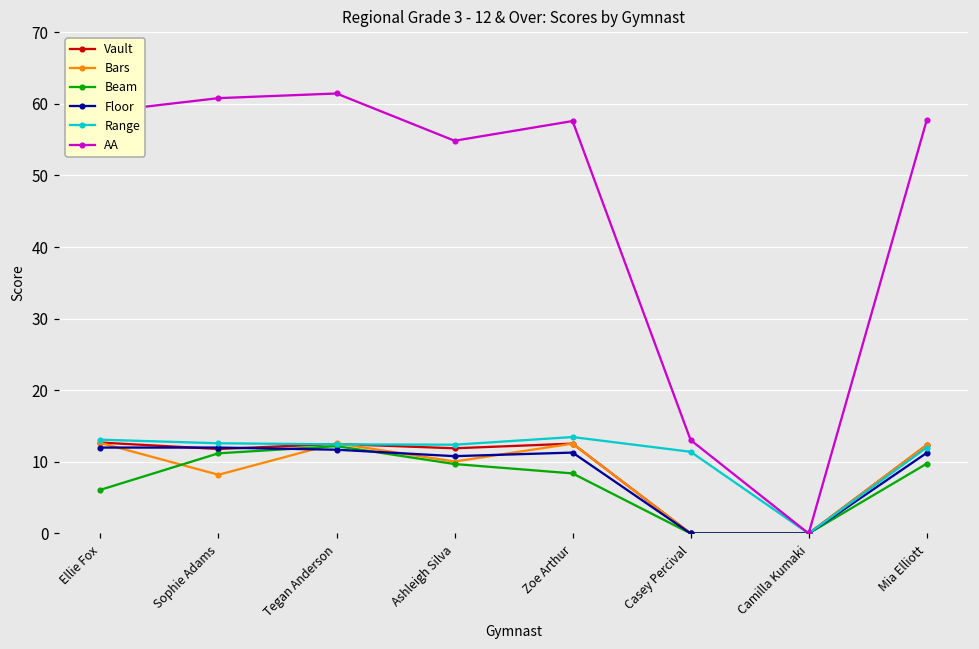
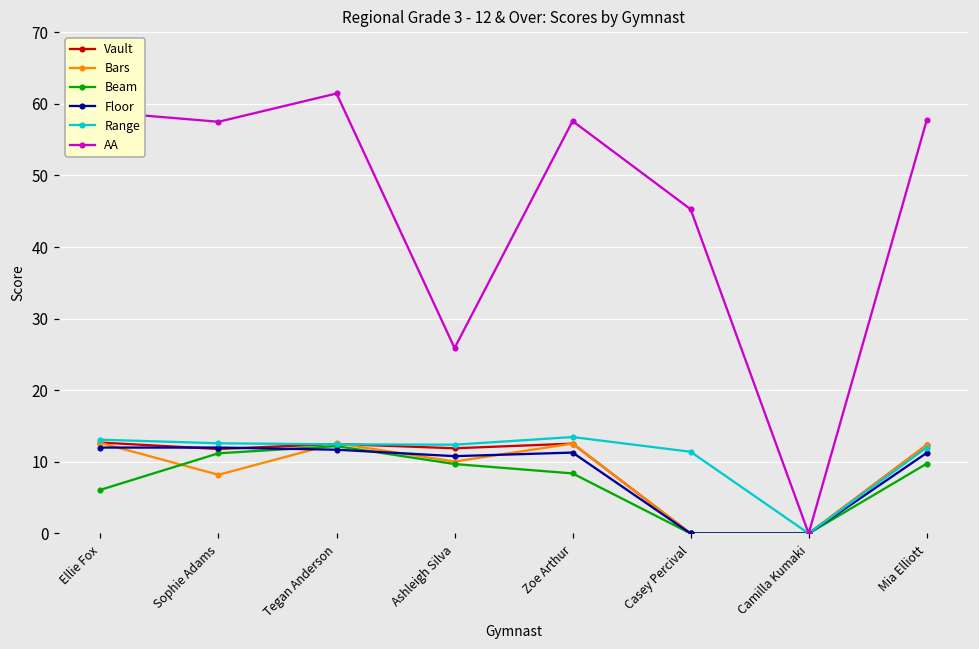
  {
    "Vault": {
      "Ashleigh Silva": 12
    },
    "Bars": {
      "Sophie Adams": 8
    },
    "Beam": {
      "Ellie Fox": 6,
      "Sophie Adams": 11,
      "Zoe Arthur": 8,
      "Mia Elliott": 10
    },
    "Floor": {
      "Ellie Fox": 12,
      "Tegan Anderson": 12,
      "Ashleigh Silva": 11,
      "Zoe Arthur": 11,
      "Mia Elliott": 11
    },
    "Range": {
      "Ellie Fox": 13,
      "Sophie Adams": 13,
      "Ashleigh Silva": 12,
      "Zoe Arthur": 13,
      "Casey Percival": 11
    },
    "AA": {
-     "Sophie Adams": 61,
+     "Sophie Adams": 58,
      "Tegan Anderson": 61,
-     "Ashleigh Silva": 55,
+     "Ashleigh Silva": 26,
      "Zoe Arthur": 58,
-     "Casey Percival": 13,
+     "Casey Percival": 45,
      "Mia Elliott": 58
    }
  }
